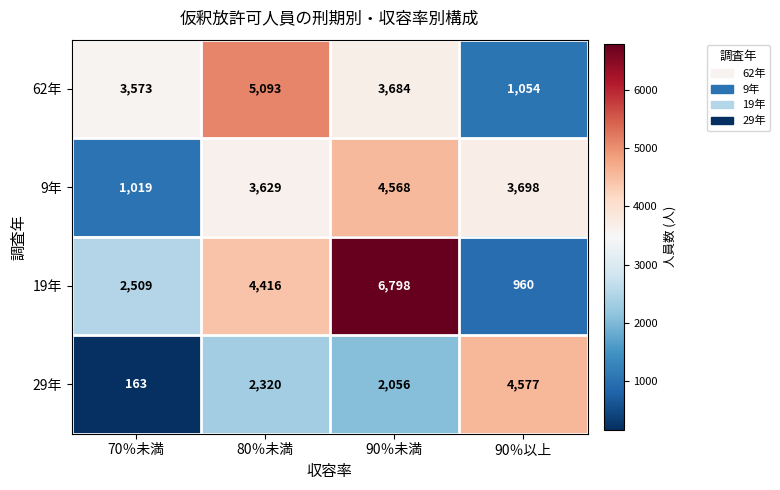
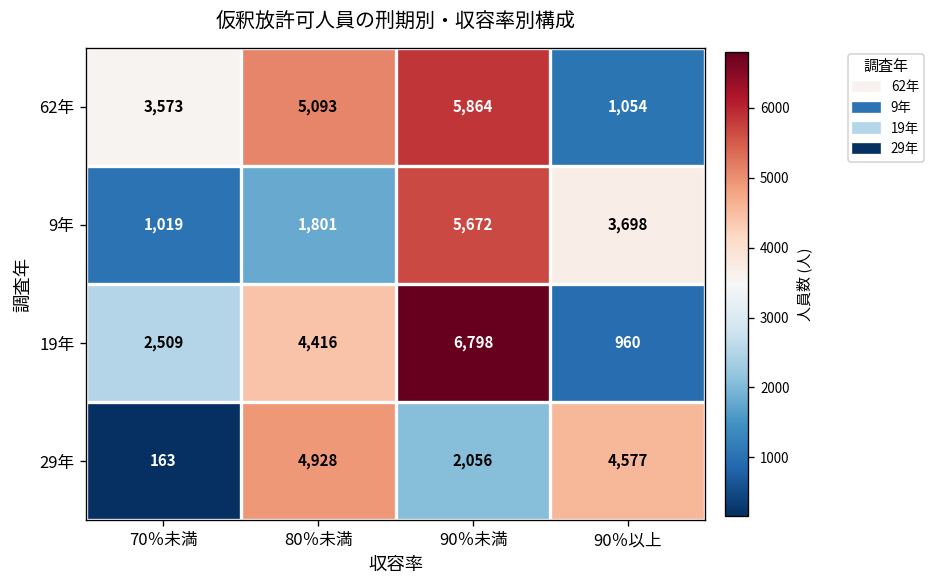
  {
    "62年": {
      "70％未満": "3,573",
      "80％未満": "5,093",
-     "90％未満": "3,684",
+     "90％未満": "5,864",
      "90％以上": "1,054"
    },
    "9年": {
      "70％未満": "1,019",
-     "80％未満": "3,629",
-     "90％未満": "4,568",
+     "80％未満": "1,801",
+     "90％未満": "5,672",
      "90％以上": "3,698"
    },
    "19年": {
      "70％未満": "2,509",
      "80％未満": "4,416",
      "90％未満": "6,798",
      "90％以上": "960"
    },
    "29年": {
      "70％未満": "163",
-     "80％未満": "2,320",
+     "80％未満": "4,928",
      "90％未満": "2,056",
      "90％以上": "4,577"
    }
  }
